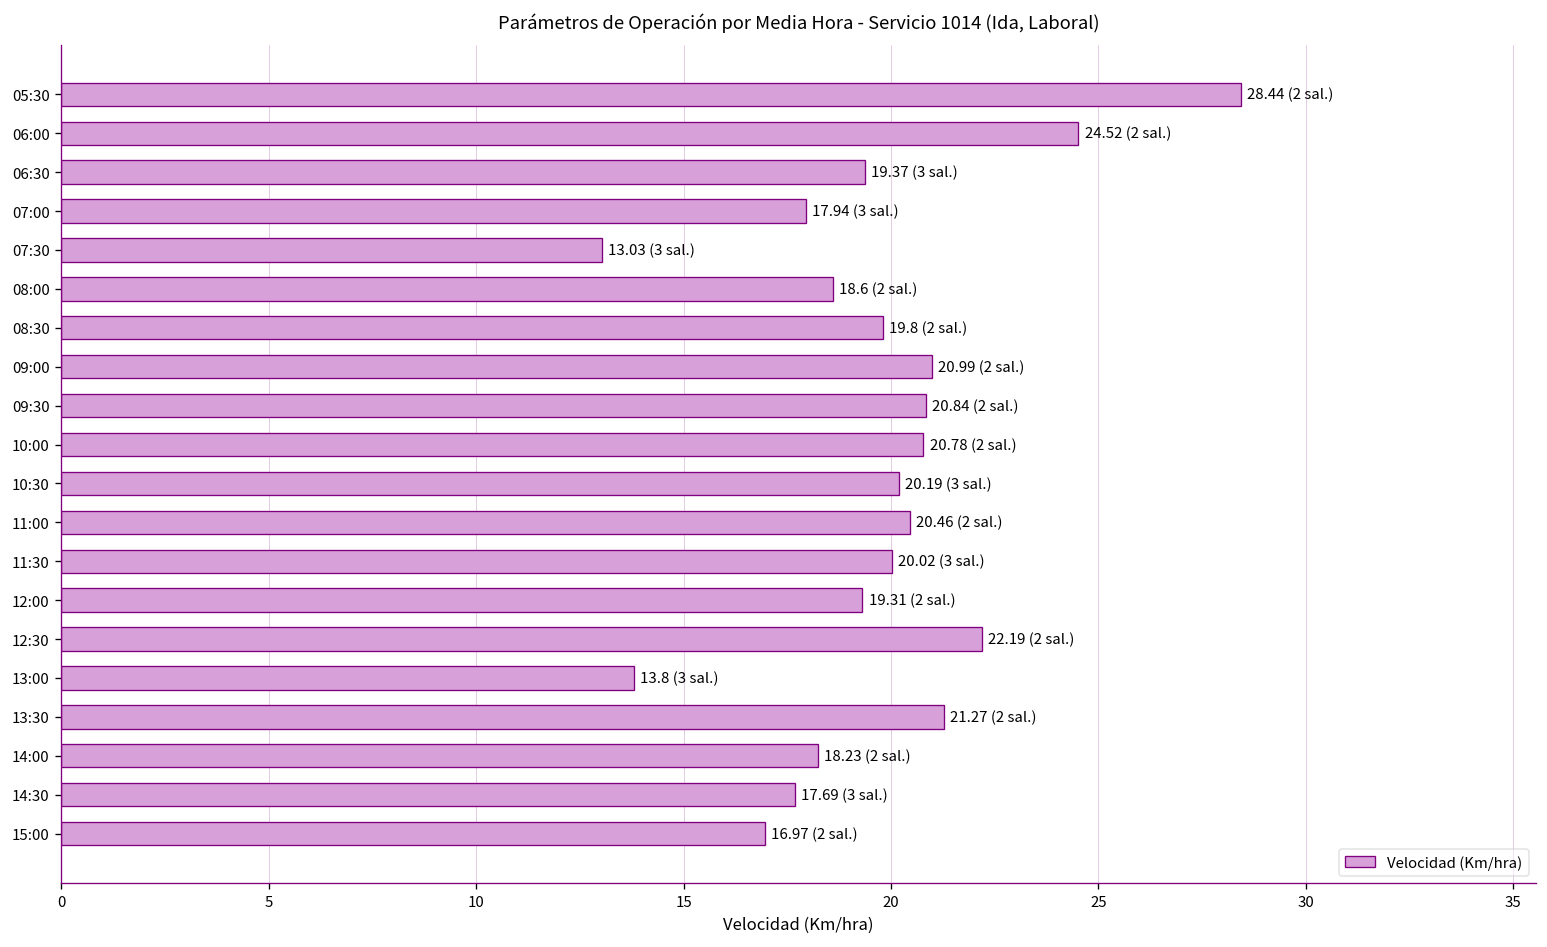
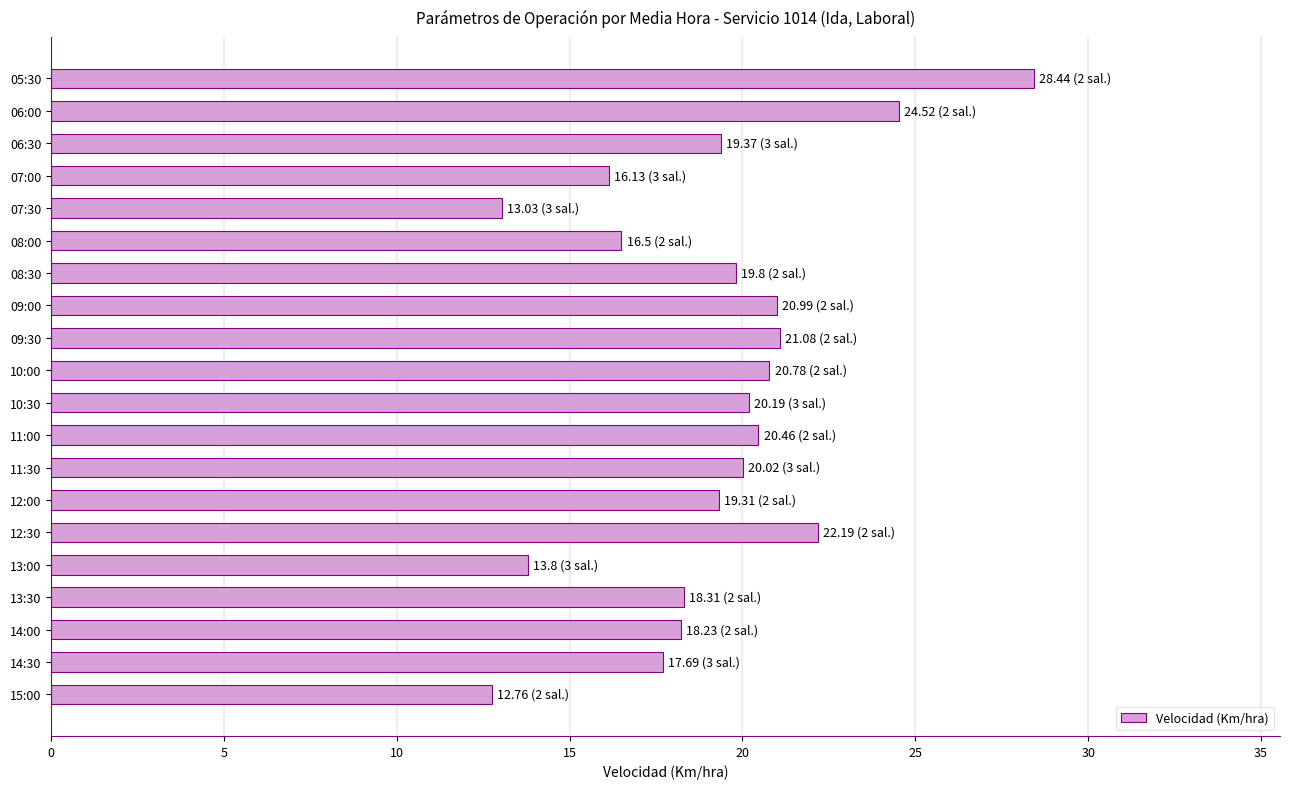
  {
    "05:30": 28.44,
    "06:00": 24.52,
    "06:30": 19.37,
-   "07:00": 17.94,
+   "07:00": 16.13,
    "07:30": 13.03,
-   "08:00": 18.6,
+   "08:00": 16.5,
    "08:30": 19.8,
    "09:00": 20.99,
-   "09:30": 20.84,
+   "09:30": 21.08,
    "10:00": 20.78,
    "10:30": 20.19,
    "11:00": 20.46,
    "11:30": 20.02,
    "12:00": 19.31,
    "12:30": 22.19,
    "13:00": 13.8,
-   "13:30": 21.27,
+   "13:30": 18.31,
    "14:00": 18.23,
    "14:30": 17.69,
-   "15:00": 16.97
+   "15:00": 12.76
  }
